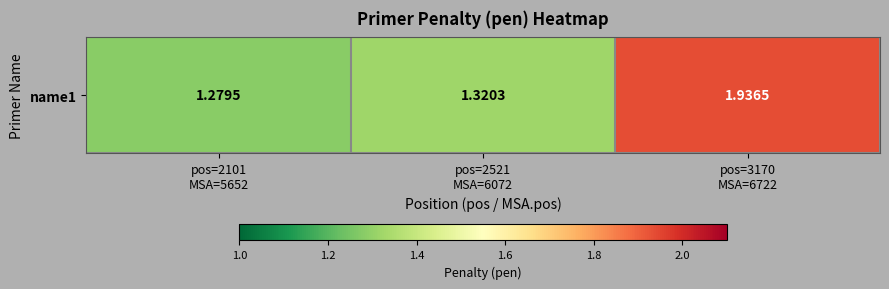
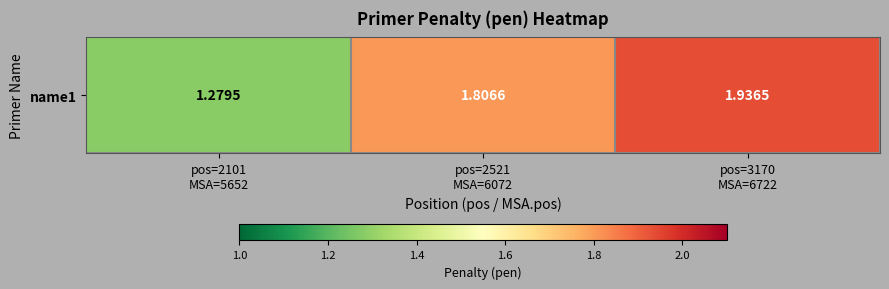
  {
    "name1": {
      "pos=2101 MSA=5652": 1.2795,
-     "pos=2521 MSA=6072": 1.3203,
+     "pos=2521 MSA=6072": 1.8066,
      "pos=3170 MSA=6722": 1.9365
    }
  }
